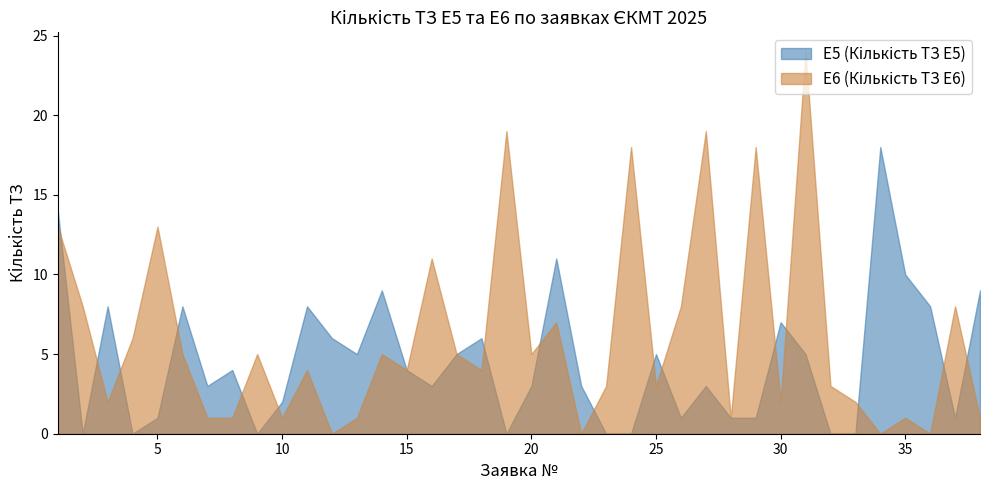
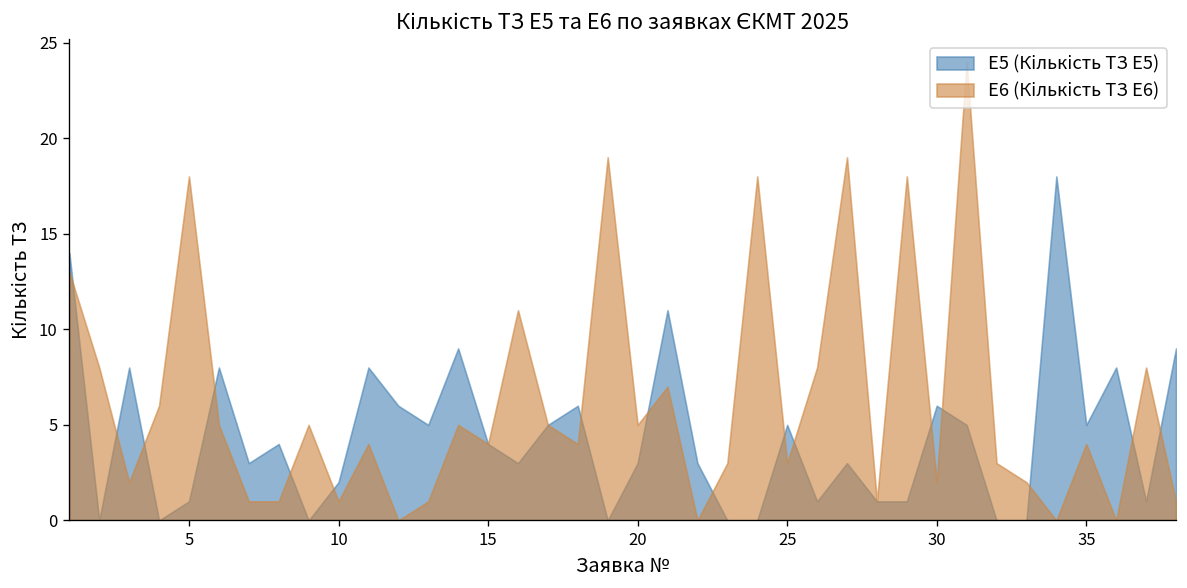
  {
    "E5 (Кількість ТЗ E5)": {
      "5": 1,
      "10": 2,
      "20": 3,
      "25": 5,
-     "30": 7,
-     "35": 10
+     "30": 6,
+     "35": 5
    },
    "E6 (Кількість ТЗ E6)": {
-     "5": 13,
+     "5": 18,
      "10": 1,
      "20": 5,
      "25": 3,
      "30": 2,
-     "35": 1
+     "35": 4
    }
  }
